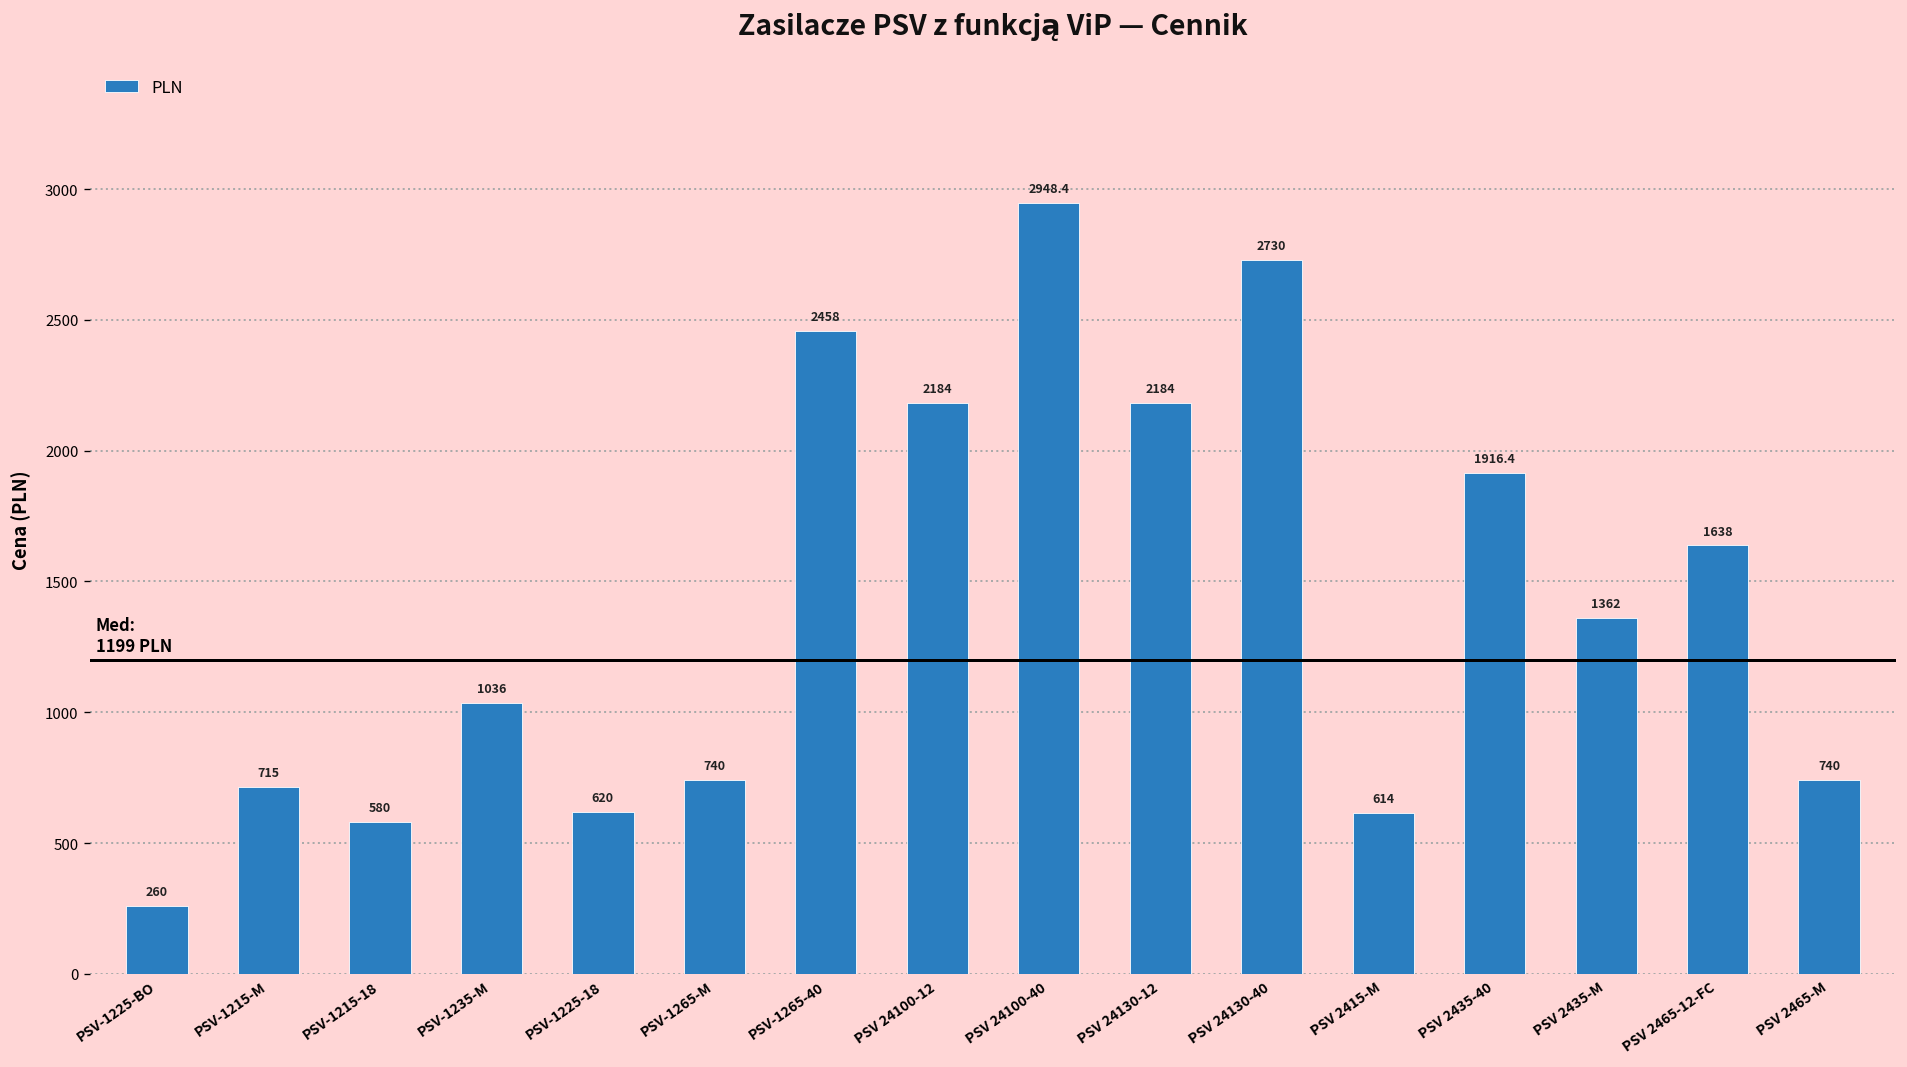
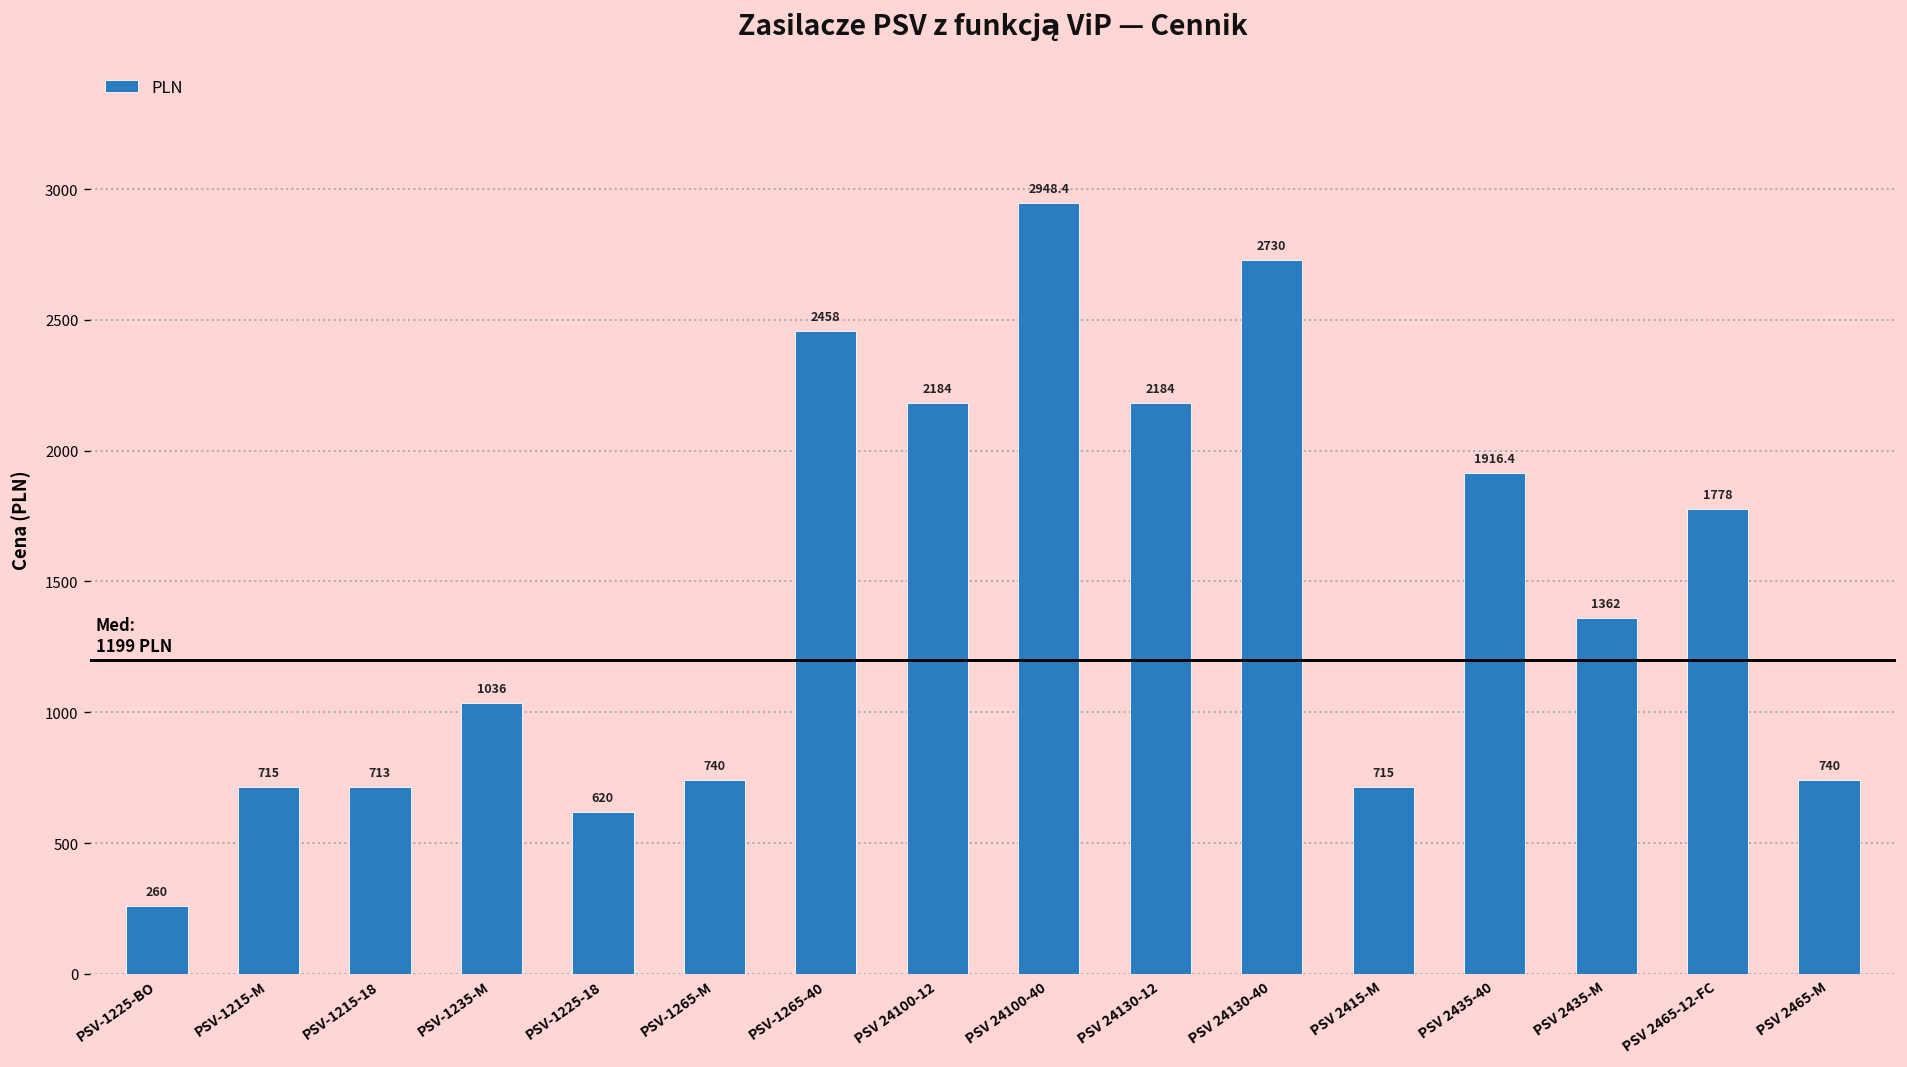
  {
    "PSV-1225-BO": 260,
    "PSV-1215-M": 715,
-   "PSV-1215-18": 580,
+   "PSV-1215-18": 713,
    "PSV-1235-M": 1036,
    "PSV-1225-18": 620,
    "PSV-1265-M": 740,
    "PSV-1265-40": 2458,
    "PSV 24100-12": 2184,
    "PSV 24100-40": 2948.4,
    "PSV 24130-12": 2184,
    "PSV 24130-40": 2730,
-   "PSV 2415-M": 614,
+   "PSV 2415-M": 715,
    "PSV 2435-40": 1916.4,
    "PSV 2435-M": 1362,
-   "PSV 2465-12-FC": 1638,
+   "PSV 2465-12-FC": 1778,
    "PSV 2465-M": 740
  }
